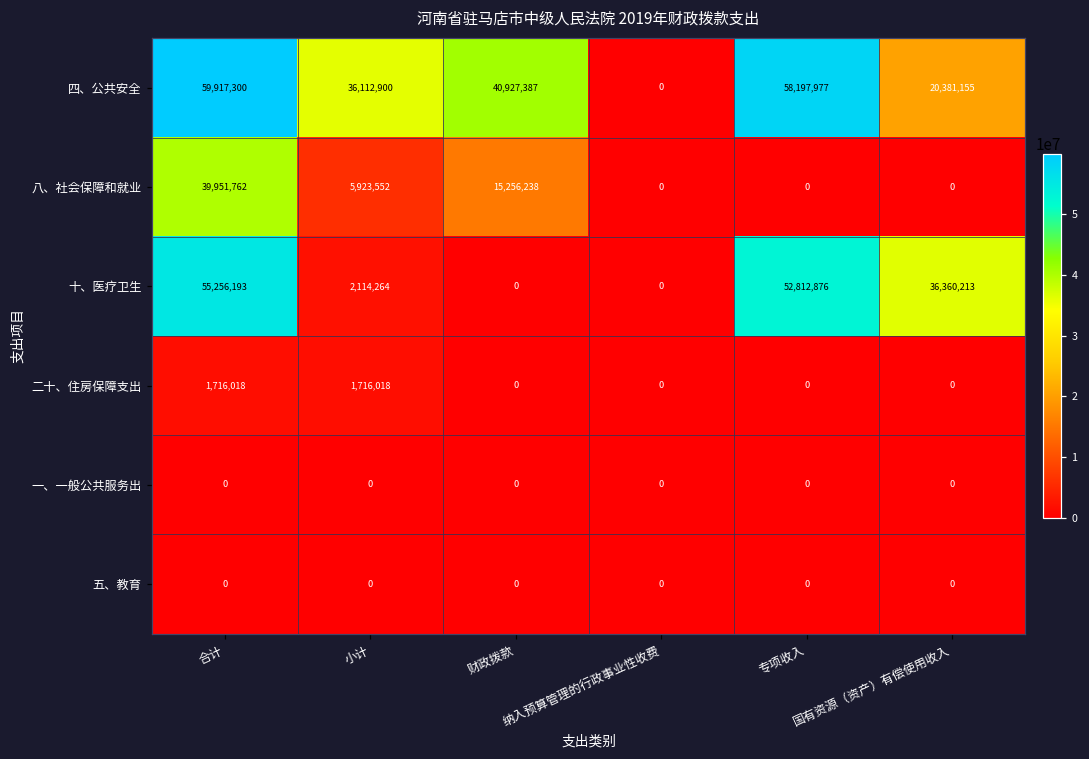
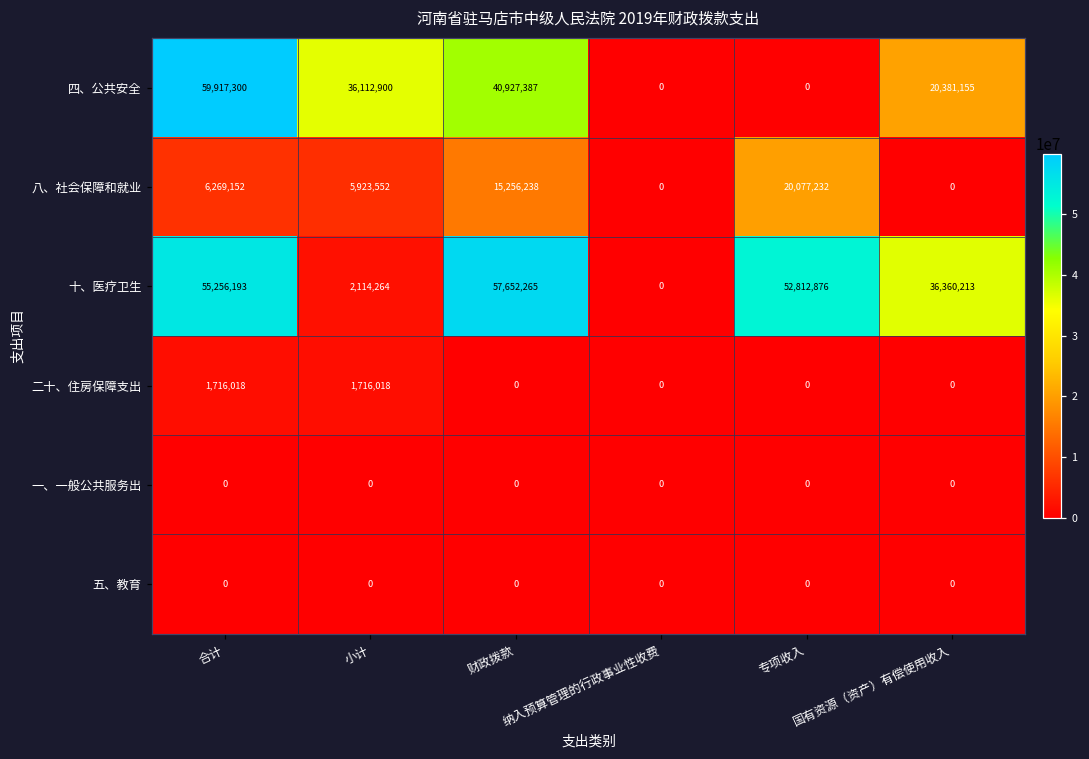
  {
    "四、公共安全": {
      "合计": "59,917,300",
      "小计": "36,112,900",
      "财政拨款": "40,927,387",
      "纳入预算管理的行政事业性收费": "0",
-     "专项收入": "58,197,977",
+     "专项收入": "0",
      "国有资源（资产）有偿使用收入": "20,381,155"
    },
    "八、社会保障和就业": {
-     "合计": "39,951,762",
+     "合计": "6,269,152",
      "小计": "5,923,552",
      "财政拨款": "15,256,238",
      "纳入预算管理的行政事业性收费": "0",
-     "专项收入": "0",
+     "专项收入": "20,077,232",
      "国有资源（资产）有偿使用收入": "0"
    },
    "十、医疗卫生": {
      "合计": "55,256,193",
      "小计": "2,114,264",
-     "财政拨款": "0",
+     "财政拨款": "57,652,265",
      "纳入预算管理的行政事业性收费": "0",
      "专项收入": "52,812,876",
      "国有资源（资产）有偿使用收入": "36,360,213"
    },
    "二十、住房保障支出": {
      "合计": "1,716,018",
      "小计": "1,716,018",
      "财政拨款": "0",
      "纳入预算管理的行政事业性收费": "0",
      "专项收入": "0",
      "国有资源（资产）有偿使用收入": "0"
    },
    "一、一般公共服务出": {
      "合计": "0",
      "小计": "0",
      "财政拨款": "0",
      "纳入预算管理的行政事业性收费": "0",
      "专项收入": "0",
      "国有资源（资产）有偿使用收入": "0"
    },
    "五、教育": {
      "合计": "0",
      "小计": "0",
      "财政拨款": "0",
      "纳入预算管理的行政事业性收费": "0",
      "专项收入": "0",
      "国有资源（资产）有偿使用收入": "0"
    }
  }
